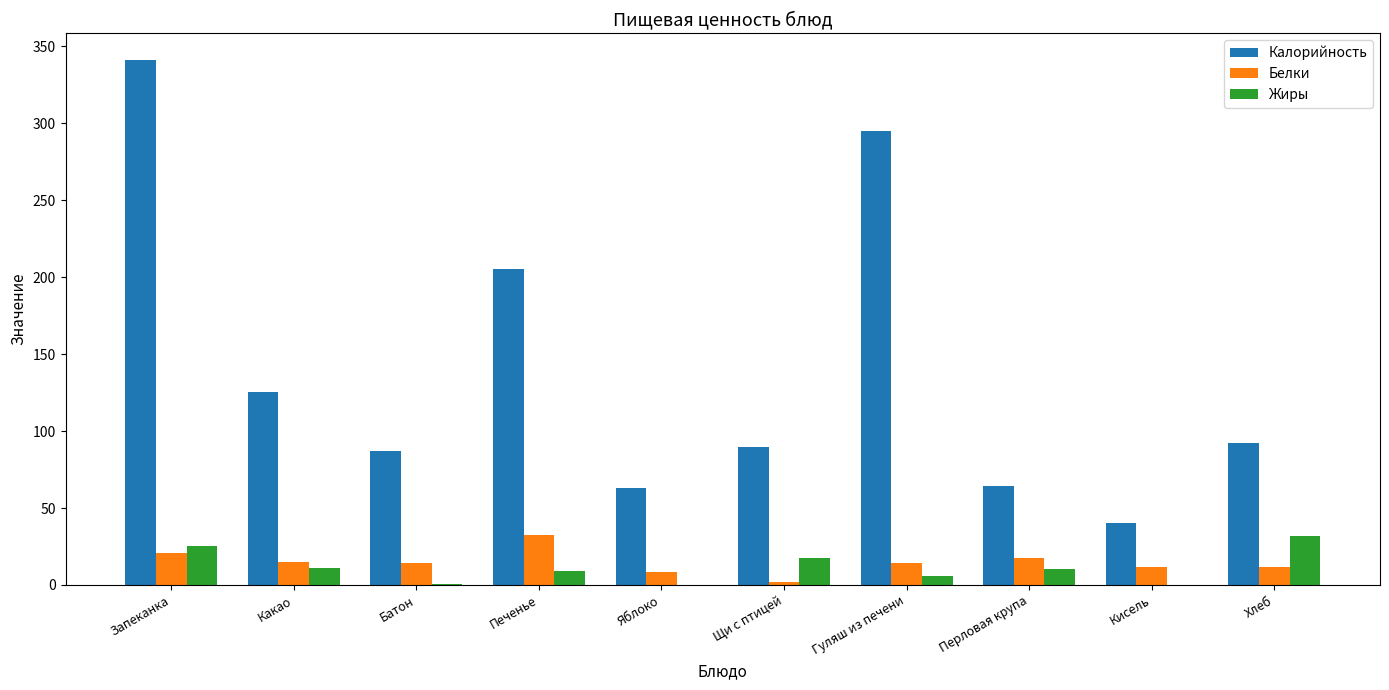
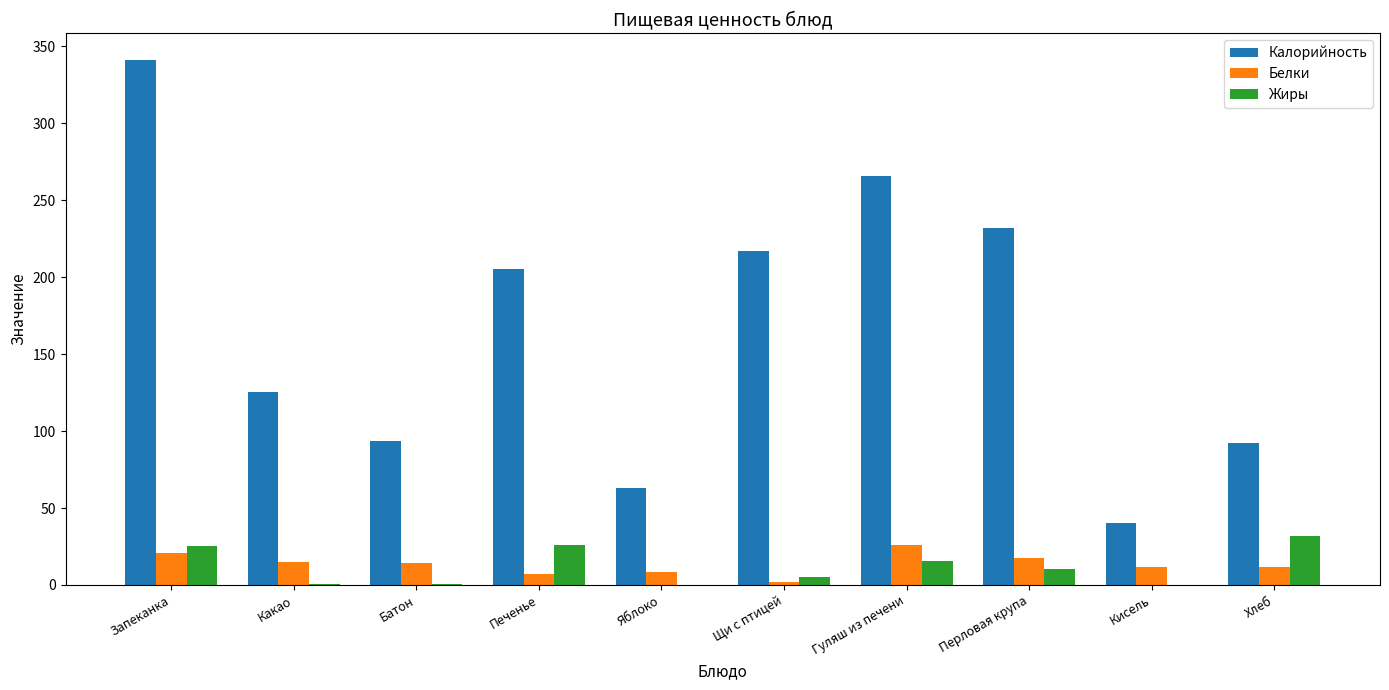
  {
    "Калорийность": {
      "Запеканка": 341,
      "Какао": 125,
-     "Батон": 87,
+     "Батон": 94,
      "Печенье": 205,
      "Яблоко": 63,
-     "Щи с птицей": 90,
-     "Гуляш из печени": 295,
-     "Перловая крупа": 64,
+     "Щи с птицей": 217,
+     "Гуляш из печени": 266,
+     "Перловая крупа": 232,
      "Кисель": 40,
      "Хлеб": 92
    },
    "Белки": {
      "Запеканка": 21,
      "Какао": 15,
      "Батон": 14,
-     "Печенье": 32,
+     "Печенье": 7,
      "Яблоко": 9,
      "Щи с птицей": 2,
-     "Гуляш из печени": 14,
+     "Гуляш из печени": 26,
      "Перловая крупа": 18,
      "Кисель": 12,
      "Хлеб": 11
    },
    "Жиры": {
      "Запеканка": 25,
-     "Какао": 11,
-     "Печенье": 9,
-     "Щи с птицей": 18,
-     "Гуляш из печени": 6,
+     "Какао": 1,
+     "Печенье": 26,
+     "Щи с птицей": 5,
+     "Гуляш из печени": 16,
      "Перловая крупа": 10,
      "Кисель": 0,
      "Хлеб": 32
    }
  }
